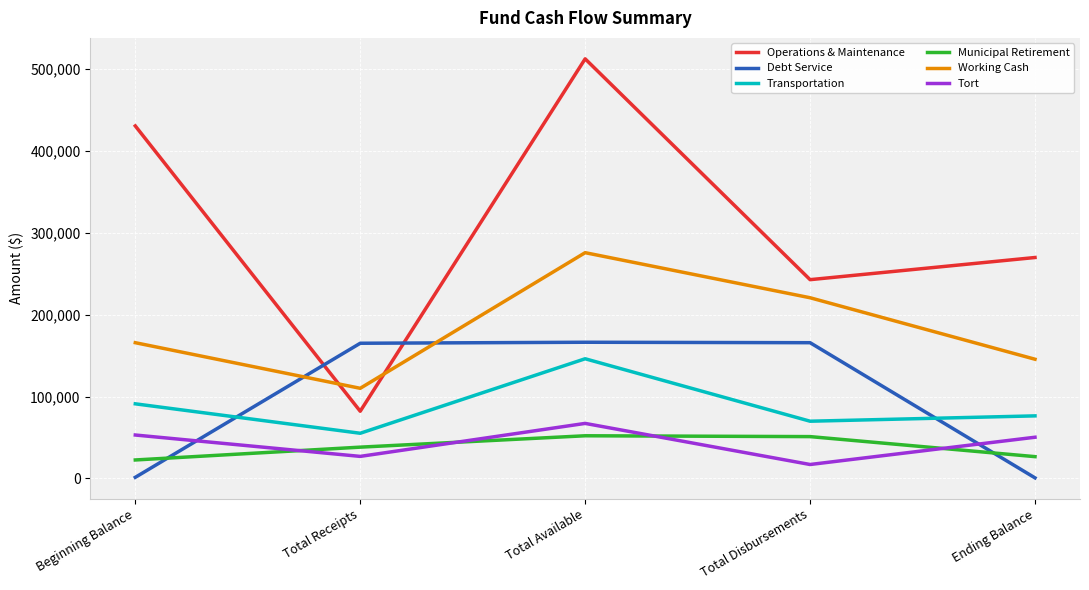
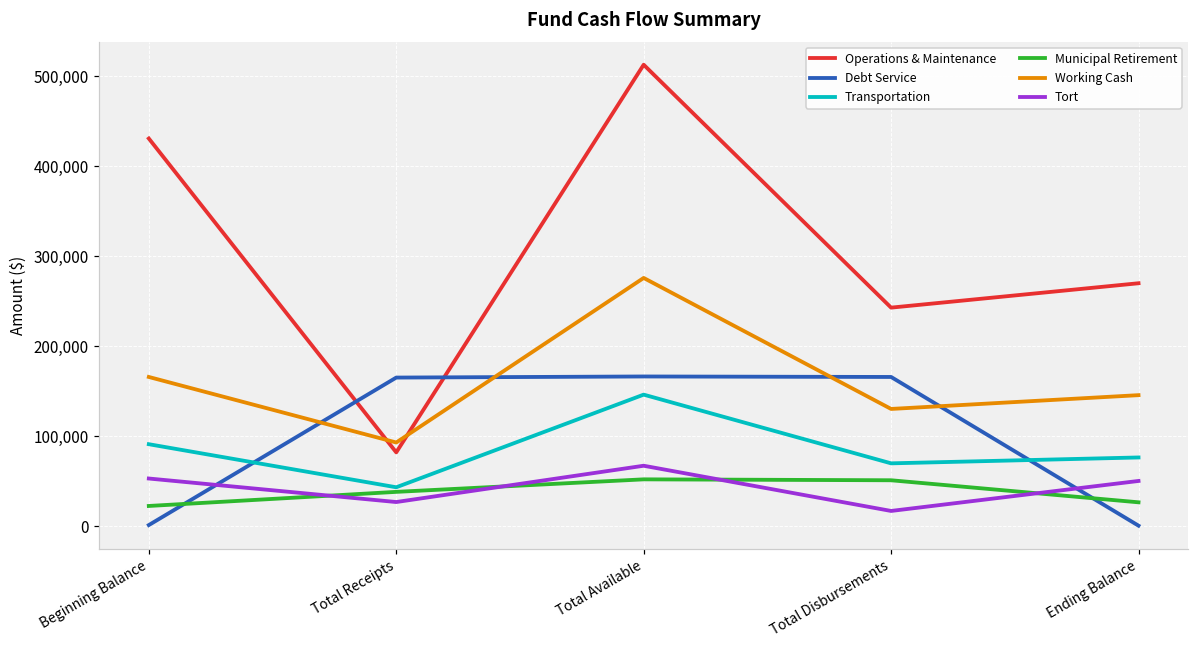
  {
    "Operations & Maintenance": {
      "Beginning Balance": "430,000",
      "Total Receipts": "80,000",
      "Total Available": "510,000",
      "Total Disbursements": "240,000",
      "Ending Balance": "270,000"
    },
    "Debt Service": {
      "Beginning Balance": "0",
      "Total Receipts": "170,000",
      "Total Available": "170,000",
      "Total Disbursements": "170,000",
      "Ending Balance": "0"
    },
    "Transportation": {
      "Beginning Balance": "90,000",
-     "Total Receipts": "60,000",
+     "Total Receipts": "40,000",
      "Total Available": "150,000",
      "Total Disbursements": "70,000",
      "Ending Balance": "80,000"
    },
    "Municipal Retirement": {
      "Beginning Balance": "20,000",
      "Total Receipts": "40,000",
      "Total Available": "50,000",
      "Total Disbursements": "50,000",
      "Ending Balance": "30,000"
    },
    "Working Cash": {
      "Beginning Balance": "170,000",
-     "Total Receipts": "110,000",
+     "Total Receipts": "90,000",
      "Total Available": "280,000",
-     "Total Disbursements": "220,000",
+     "Total Disbursements": "130,000",
      "Ending Balance": "150,000"
    },
    "Tort": {
      "Beginning Balance": "50,000",
      "Total Receipts": "30,000",
      "Total Available": "70,000",
      "Total Disbursements": "20,000",
      "Ending Balance": "50,000"
    }
  }
